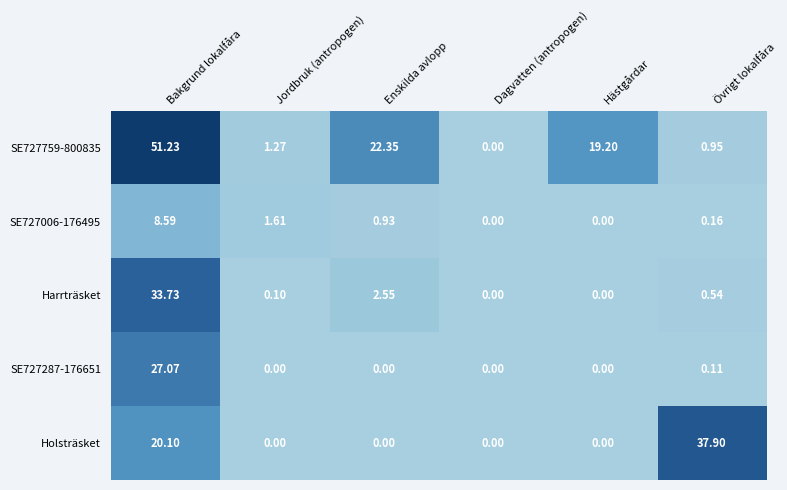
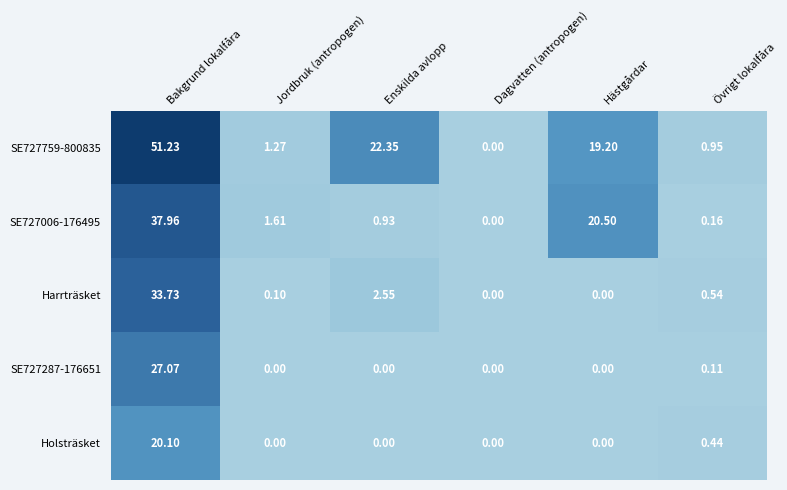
  {
    "SE727759-800835": {
      "Bakgrund lokalfåra": 51.23,
      "Jordbruk (antropogen)": 1.27,
      "Enskilda avlopp": 22.35,
      "Dagvatten (antropogen)": 0.00,
      "Hästgårdar": 19.20,
      "Övrigt lokalfåra": 0.95
    },
    "SE727006-176495": {
-     "Bakgrund lokalfåra": 8.59,
+     "Bakgrund lokalfåra": 37.96,
      "Jordbruk (antropogen)": 1.61,
      "Enskilda avlopp": 0.93,
      "Dagvatten (antropogen)": 0.00,
-     "Hästgårdar": 0.00,
+     "Hästgårdar": 20.50,
      "Övrigt lokalfåra": 0.16
    },
    "Harrträsket": {
      "Bakgrund lokalfåra": 33.73,
      "Jordbruk (antropogen)": 0.10,
      "Enskilda avlopp": 2.55,
      "Dagvatten (antropogen)": 0.00,
      "Hästgårdar": 0.00,
      "Övrigt lokalfåra": 0.54
    },
    "SE727287-176651": {
      "Bakgrund lokalfåra": 27.07,
      "Jordbruk (antropogen)": 0.00,
      "Enskilda avlopp": 0.00,
      "Dagvatten (antropogen)": 0.00,
      "Hästgårdar": 0.00,
      "Övrigt lokalfåra": 0.11
    },
    "Holsträsket": {
      "Bakgrund lokalfåra": 20.10,
      "Jordbruk (antropogen)": 0.00,
      "Enskilda avlopp": 0.00,
      "Dagvatten (antropogen)": 0.00,
      "Hästgårdar": 0.00,
-     "Övrigt lokalfåra": 37.90
+     "Övrigt lokalfåra": 0.44
    }
  }
